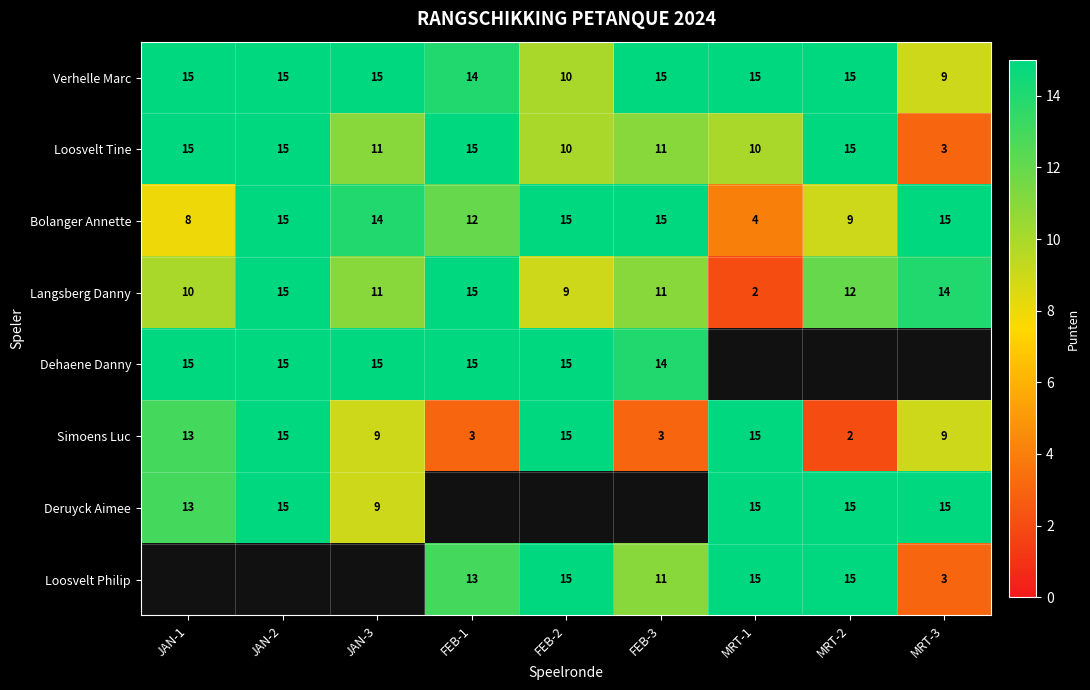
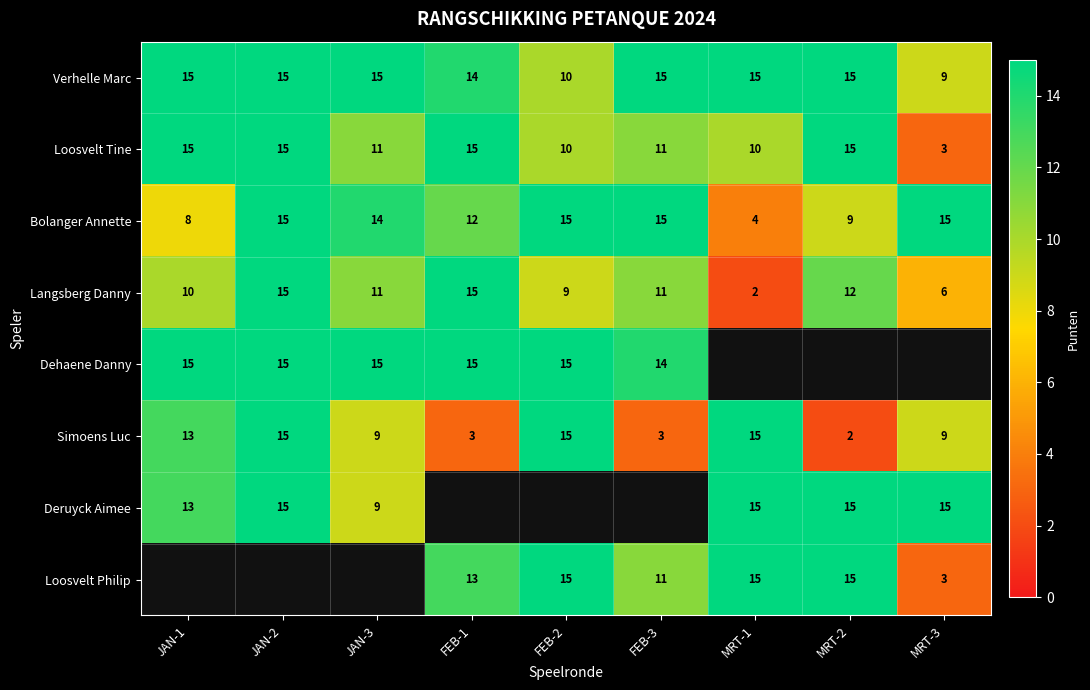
  {
    "Verhelle Marc": {
      "JAN-1": 15,
      "JAN-2": 15,
      "JAN-3": 15,
      "FEB-1": 14,
      "FEB-2": 10,
      "FEB-3": 15,
      "MRT-1": 15,
      "MRT-2": 15,
      "MRT-3": 9
    },
    "Loosvelt Tine": {
      "JAN-1": 15,
      "JAN-2": 15,
      "JAN-3": 11,
      "FEB-1": 15,
      "FEB-2": 10,
      "FEB-3": 11,
      "MRT-1": 10,
      "MRT-2": 15,
      "MRT-3": 3
    },
    "Bolanger Annette": {
      "JAN-1": 8,
      "JAN-2": 15,
      "JAN-3": 14,
      "FEB-1": 12,
      "FEB-2": 15,
      "FEB-3": 15,
      "MRT-1": 4,
      "MRT-2": 9,
      "MRT-3": 15
    },
    "Langsberg Danny": {
      "JAN-1": 10,
      "JAN-2": 15,
      "JAN-3": 11,
      "FEB-1": 15,
      "FEB-2": 9,
      "FEB-3": 11,
      "MRT-1": 2,
      "MRT-2": 12,
-     "MRT-3": 14
+     "MRT-3": 6
    },
    "Dehaene Danny": {
      "JAN-1": 15,
      "JAN-2": 15,
      "JAN-3": 15,
      "FEB-1": 15,
      "FEB-2": 15,
      "FEB-3": 14
    },
    "Simoens Luc": {
      "JAN-1": 13,
      "JAN-2": 15,
      "JAN-3": 9,
      "FEB-1": 3,
      "FEB-2": 15,
      "FEB-3": 3,
      "MRT-1": 15,
      "MRT-2": 2,
      "MRT-3": 9
    },
    "Deruyck Aimee": {
      "JAN-1": 13,
      "JAN-2": 15,
      "JAN-3": 9,
      "MRT-1": 15,
      "MRT-2": 15,
      "MRT-3": 15
    },
    "Loosvelt Philip": {
      "FEB-1": 13,
      "FEB-2": 15,
      "FEB-3": 11,
      "MRT-1": 15,
      "MRT-2": 15,
      "MRT-3": 3
    }
  }
